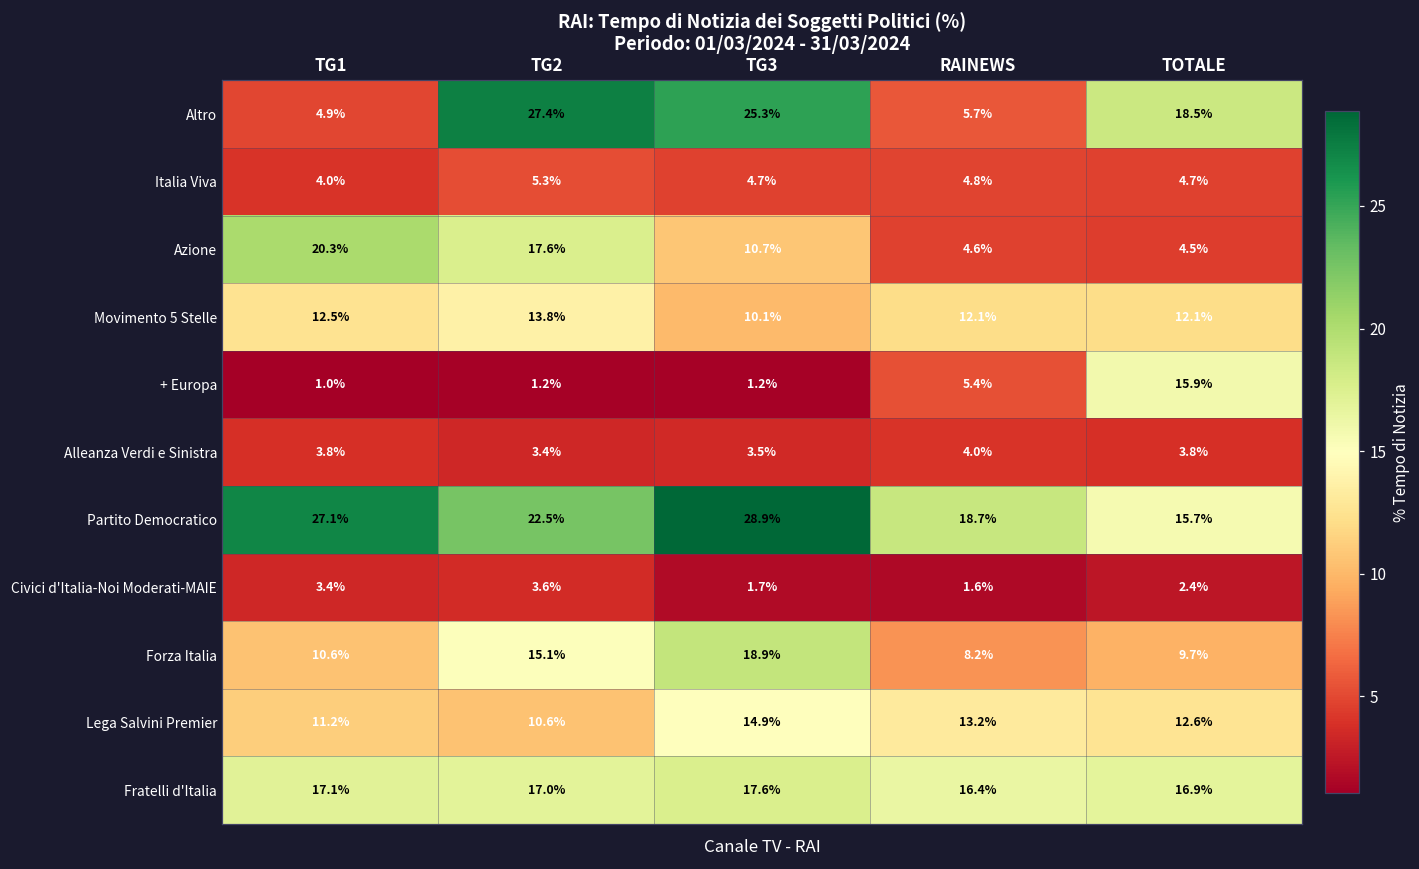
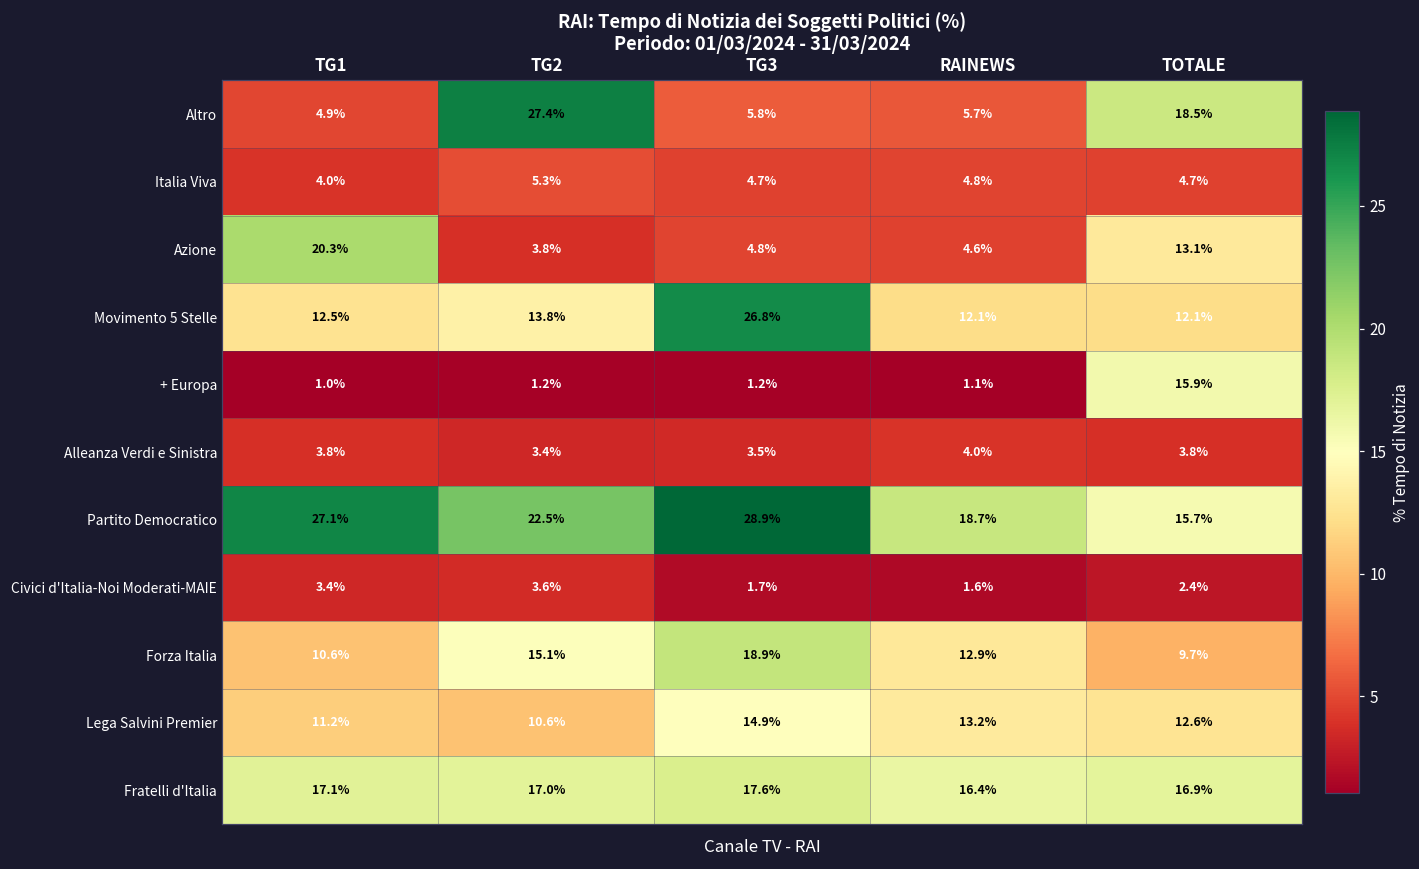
  {
    "Altro": {
      "TG1": "4.9%",
      "TG2": "27.4%",
-     "TG3": "25.3%",
+     "TG3": "5.8%",
      "RAINEWS": "5.7%",
      "TOTALE": "18.5%"
    },
    "Italia Viva": {
      "TG1": "4.0%",
      "TG2": "5.3%",
      "TG3": "4.7%",
      "RAINEWS": "4.8%",
      "TOTALE": "4.7%"
    },
    "Azione": {
      "TG1": "20.3%",
-     "TG2": "17.6%",
-     "TG3": "10.7%",
+     "TG2": "3.8%",
+     "TG3": "4.8%",
      "RAINEWS": "4.6%",
-     "TOTALE": "4.5%"
+     "TOTALE": "13.1%"
    },
    "Movimento 5 Stelle": {
      "TG1": "12.5%",
      "TG2": "13.8%",
-     "TG3": "10.1%",
+     "TG3": "26.8%",
      "RAINEWS": "12.1%",
      "TOTALE": "12.1%"
    },
    "+ Europa": {
      "TG1": "1.0%",
      "TG2": "1.2%",
      "TG3": "1.2%",
-     "RAINEWS": "5.4%",
+     "RAINEWS": "1.1%",
      "TOTALE": "15.9%"
    },
    "Alleanza Verdi e Sinistra": {
      "TG1": "3.8%",
      "TG2": "3.4%",
      "TG3": "3.5%",
      "RAINEWS": "4.0%",
      "TOTALE": "3.8%"
    },
    "Partito Democratico": {
      "TG1": "27.1%",
      "TG2": "22.5%",
      "TG3": "28.9%",
      "RAINEWS": "18.7%",
      "TOTALE": "15.7%"
    },
    "Civici d'Italia-Noi Moderati-MAIE": {
      "TG1": "3.4%",
      "TG2": "3.6%",
      "TG3": "1.7%",
      "RAINEWS": "1.6%",
      "TOTALE": "2.4%"
    },
    "Forza Italia": {
      "TG1": "10.6%",
      "TG2": "15.1%",
      "TG3": "18.9%",
-     "RAINEWS": "8.2%",
+     "RAINEWS": "12.9%",
      "TOTALE": "9.7%"
    },
    "Lega Salvini Premier": {
      "TG1": "11.2%",
      "TG2": "10.6%",
      "TG3": "14.9%",
      "RAINEWS": "13.2%",
      "TOTALE": "12.6%"
    },
    "Fratelli d'Italia": {
      "TG1": "17.1%",
      "TG2": "17.0%",
      "TG3": "17.6%",
      "RAINEWS": "16.4%",
      "TOTALE": "16.9%"
    }
  }
